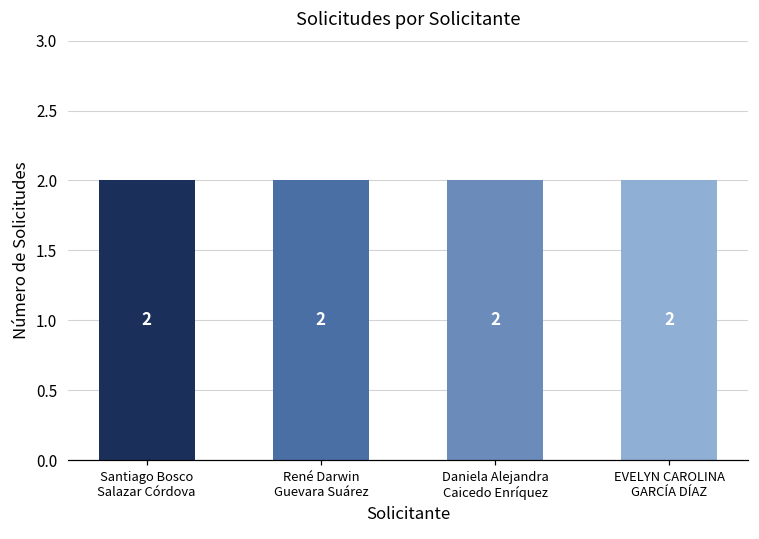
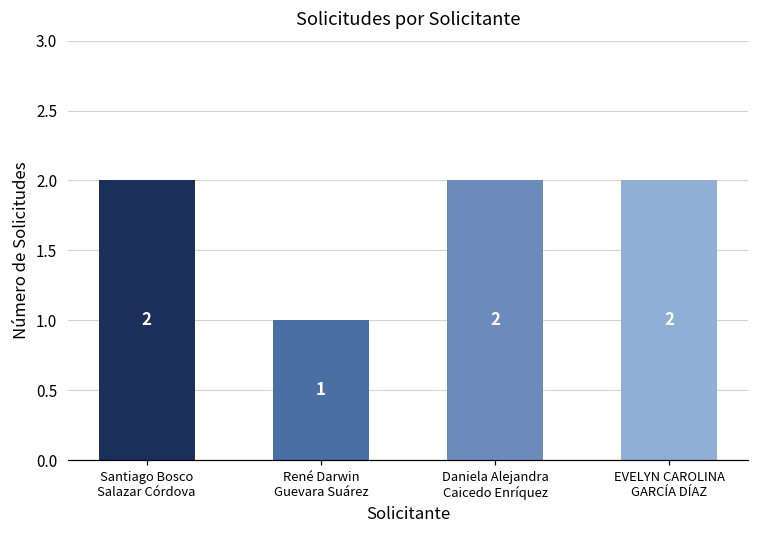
  {
    "Santiago Bosco Salazar Córdova": 2,
-   "René Darwin Guevara Suárez": 2,
+   "René Darwin Guevara Suárez": 1,
    "Daniela Alejandra Caicedo Enríquez": 2,
    "EVELYN CAROLINA GARCÍA DÍAZ": 2
  }
